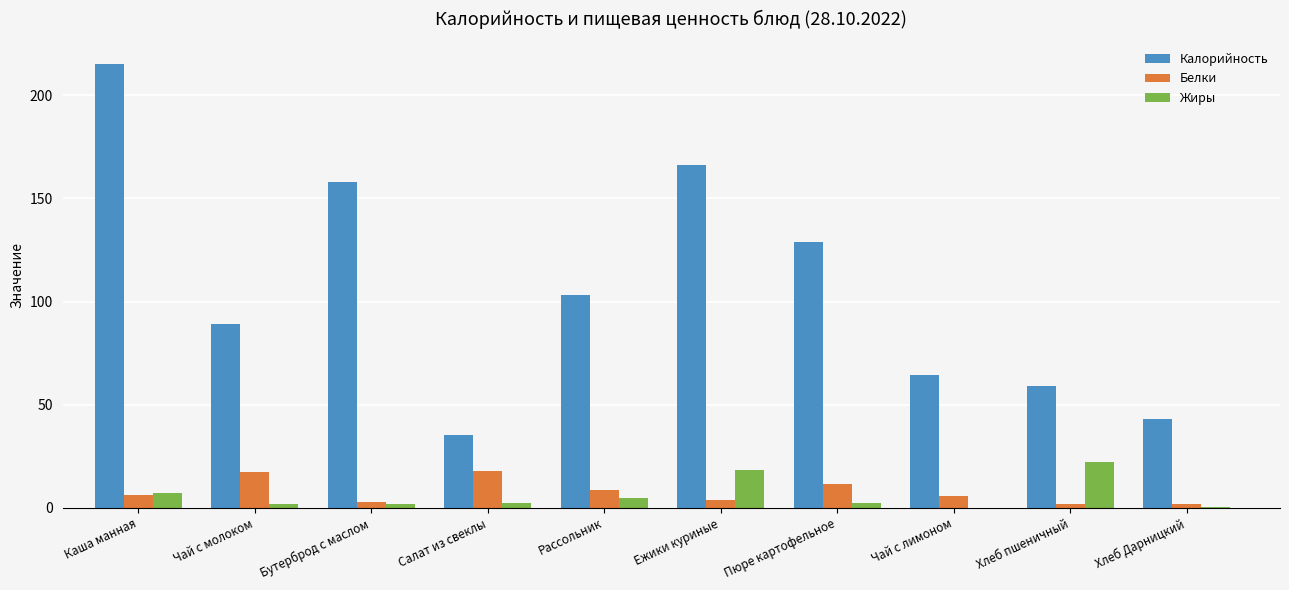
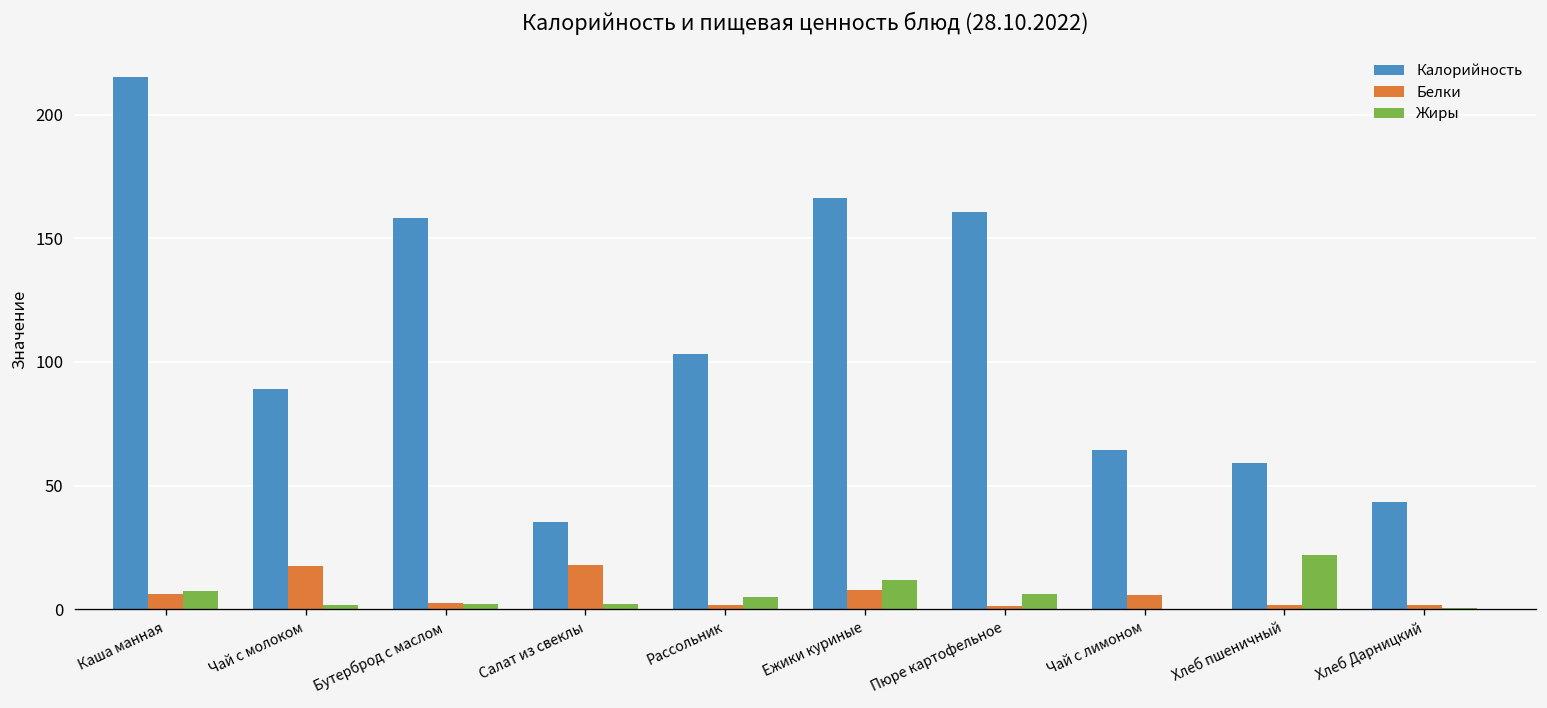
  {
    "Калорийность": {
      "Каша манная": 215,
      "Чай с молоком": 89,
      "Бутерброд с маслом": 158,
      "Салат из свеклы": 35,
      "Рассольник": 103,
      "Ежики куриные": 166,
-     "Пюре картофельное": 129,
+     "Пюре картофельное": 161,
      "Чай с лимоном": 65,
      "Хлеб пшеничный": 59,
      "Хлеб Дарницкий": 43
    },
    "Белки": {
      "Каша манная": 6,
      "Чай с молоком": 17,
      "Бутерброд с маслом": 3,
      "Салат из свеклы": 18,
-     "Рассольник": 9,
-     "Ежики куриные": 4,
-     "Пюре картофельное": 12,
+     "Рассольник": 2,
+     "Ежики куриные": 8,
+     "Пюре картофельное": 2,
      "Чай с лимоном": 6,
      "Хлеб пшеничный": 2,
      "Хлеб Дарницкий": 2
    },
    "Жиры": {
      "Каша манная": 7,
      "Чай с молоком": 2,
      "Бутерброд с маслом": 2,
      "Салат из свеклы": 2,
      "Рассольник": 5,
-     "Ежики куриные": 18,
-     "Пюре картофельное": 2,
+     "Ежики куриные": 12,
+     "Пюре картофельное": 6,
      "Чай с лимоном": 0,
      "Хлеб пшеничный": 22
    }
  }
